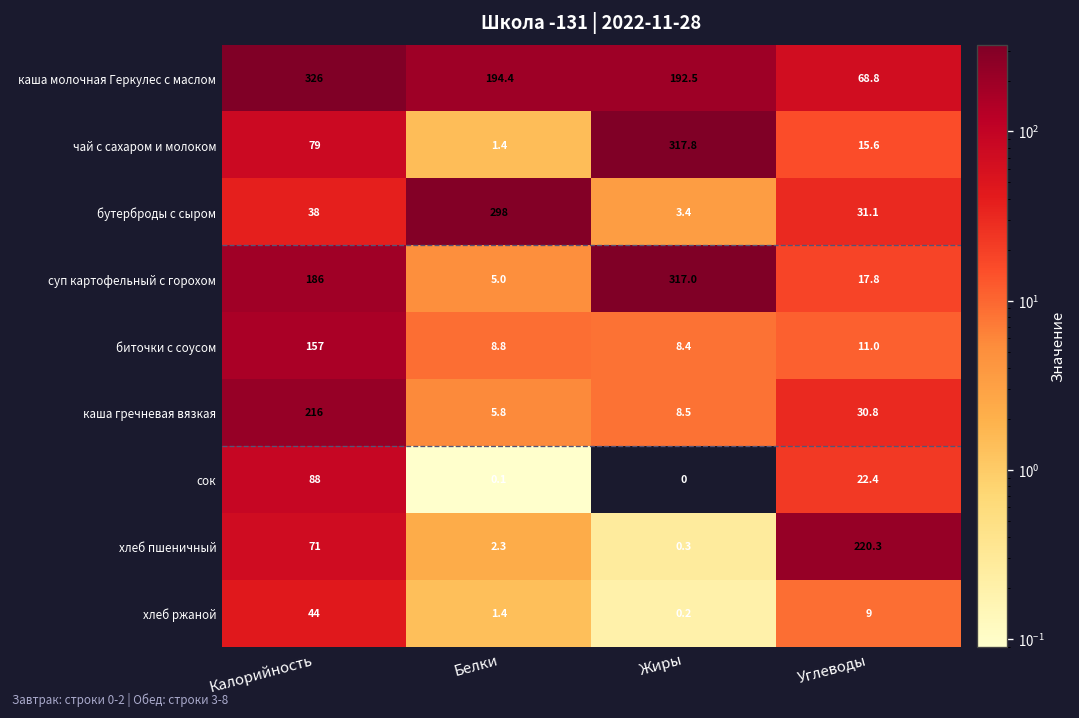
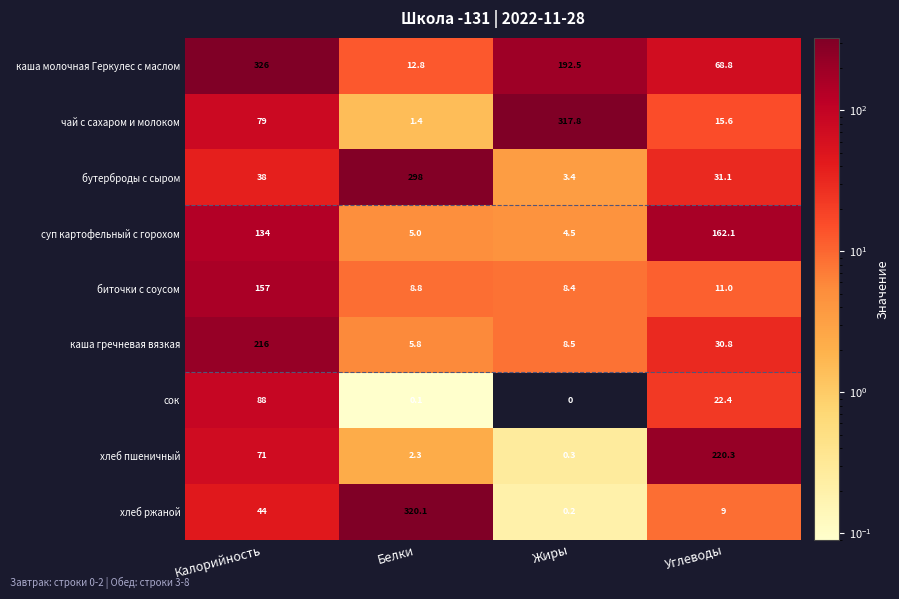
  {
    "каша молочная Геркулес с маслом": {
      "Калорийность": 326,
-     "Белки": 194.4,
+     "Белки": 12.8,
      "Жиры": 192.5,
      "Углеводы": 68.8
    },
    "чай с сахаром и молоком": {
      "Калорийность": 79,
      "Белки": 1.4,
      "Жиры": 317.8,
      "Углеводы": 15.6
    },
    "бутерброды с сыром": {
      "Калорийность": 38,
      "Белки": 298,
      "Жиры": 3.4,
      "Углеводы": 31.1
    },
    "суп картофельный с горохом": {
-     "Калорийность": 186,
+     "Калорийность": 134,
      "Белки": 5.0,
-     "Жиры": 317.0,
-     "Углеводы": 17.8
+     "Жиры": 4.5,
+     "Углеводы": 162.1
    },
    "биточки с соусом": {
      "Калорийность": 157,
      "Белки": 8.8,
      "Жиры": 8.4,
      "Углеводы": 11.0
    },
    "каша гречневая вязкая": {
      "Калорийность": 216,
      "Белки": 5.8,
      "Жиры": 8.5,
      "Углеводы": 30.8
    },
    "сок": {
      "Калорийность": 88,
      "Белки": 0.1,
      "Жиры": 0,
      "Углеводы": 22.4
    },
    "хлеб пшеничный": {
      "Калорийность": 71,
      "Белки": 2.3,
      "Жиры": 0.3,
      "Углеводы": 220.3
    },
    "хлеб ржаной": {
      "Калорийность": 44,
-     "Белки": 1.4,
+     "Белки": 320.1,
      "Жиры": 0.2,
      "Углеводы": 9
    }
  }
